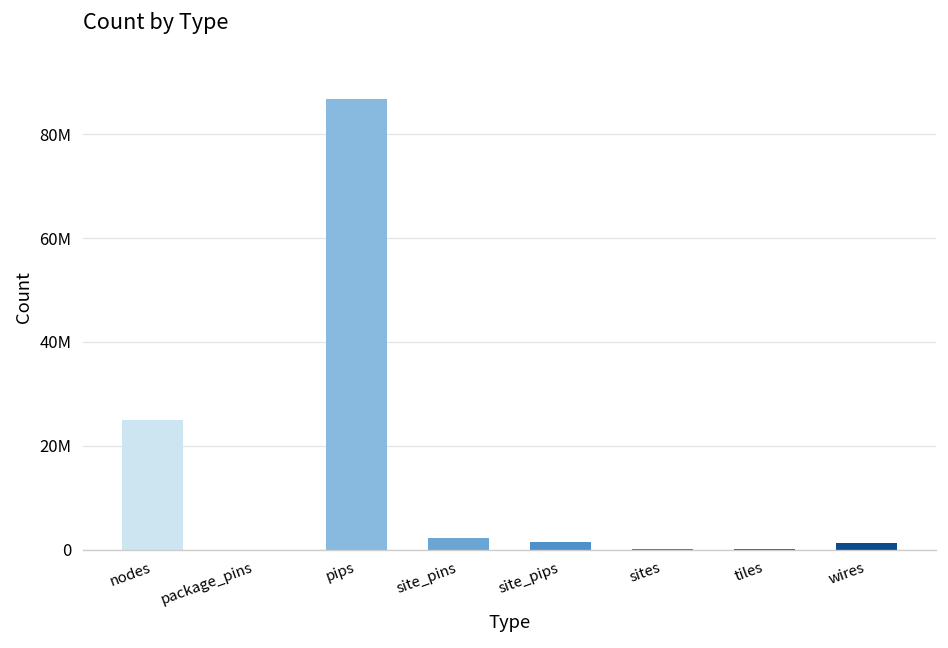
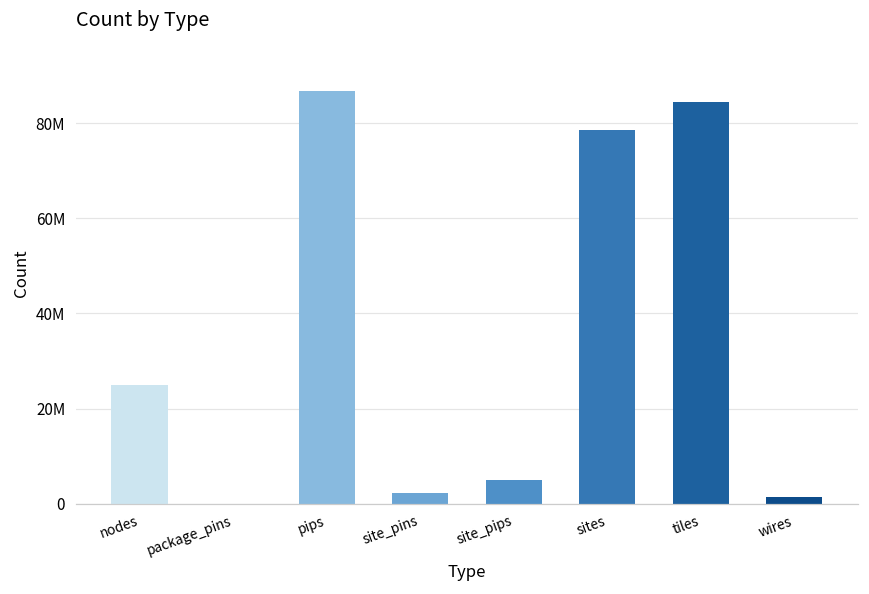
  {
    "nodes": 25000000,
    "pips": 87000000,
    "site_pins": 2000000,
-   "site_pips": 2000000,
-   "sites": 0,
-   "tiles": 0,
+   "site_pips": 5000000,
+   "sites": 79000000,
+   "tiles": 84000000,
    "wires": 1000000
  }
